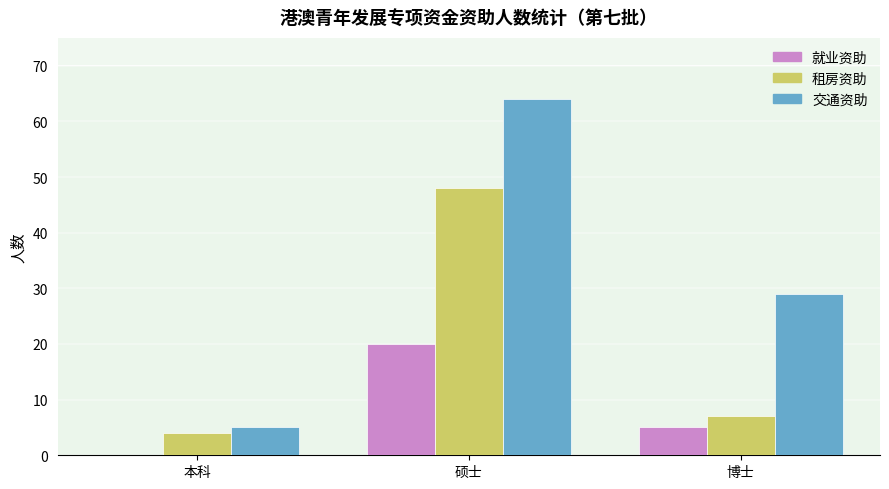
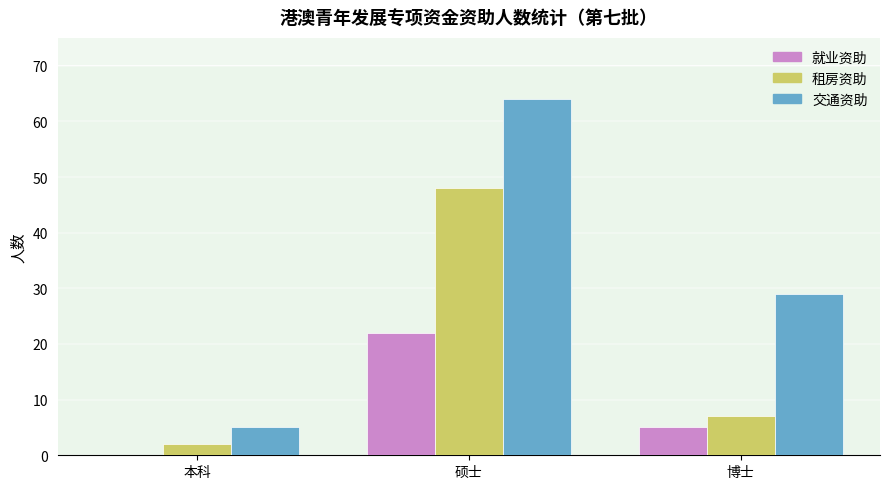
  {
    "就业资助": {
      "本科": 0,
-     "硕士": 20,
+     "硕士": 22,
      "博士": 5
    },
    "租房资助": {
-     "本科": 4,
+     "本科": 2,
      "硕士": 48,
      "博士": 7
    },
    "交通资助": {
      "本科": 5,
      "硕士": 64,
      "博士": 29
    }
  }
